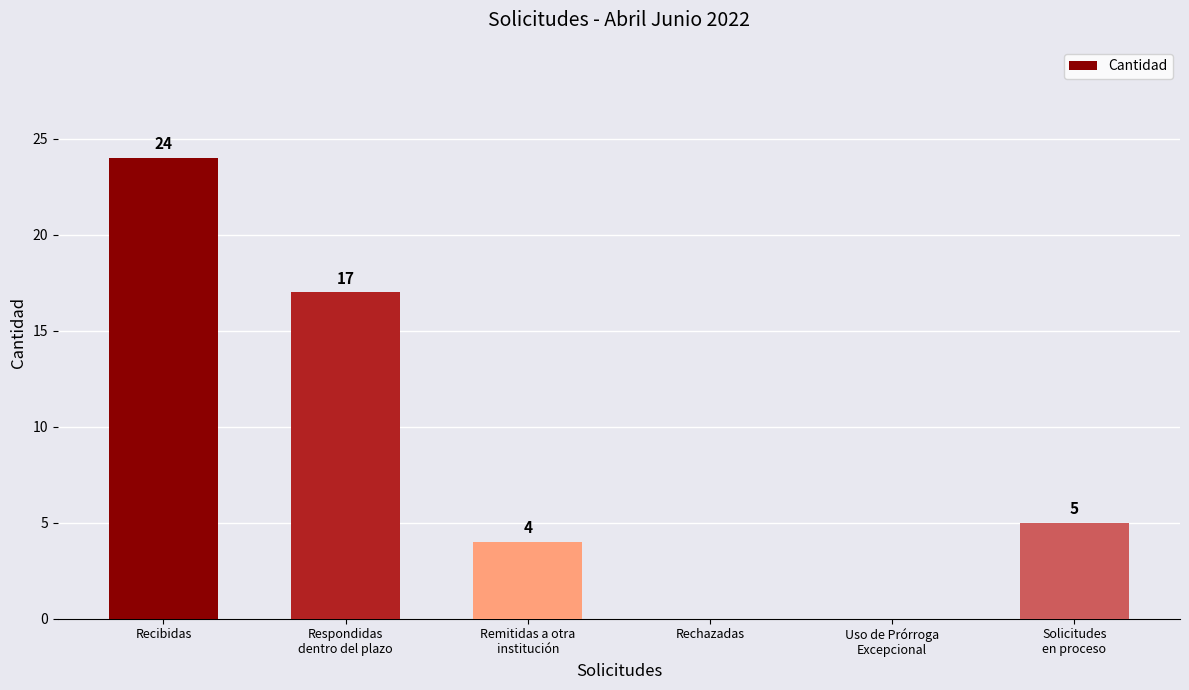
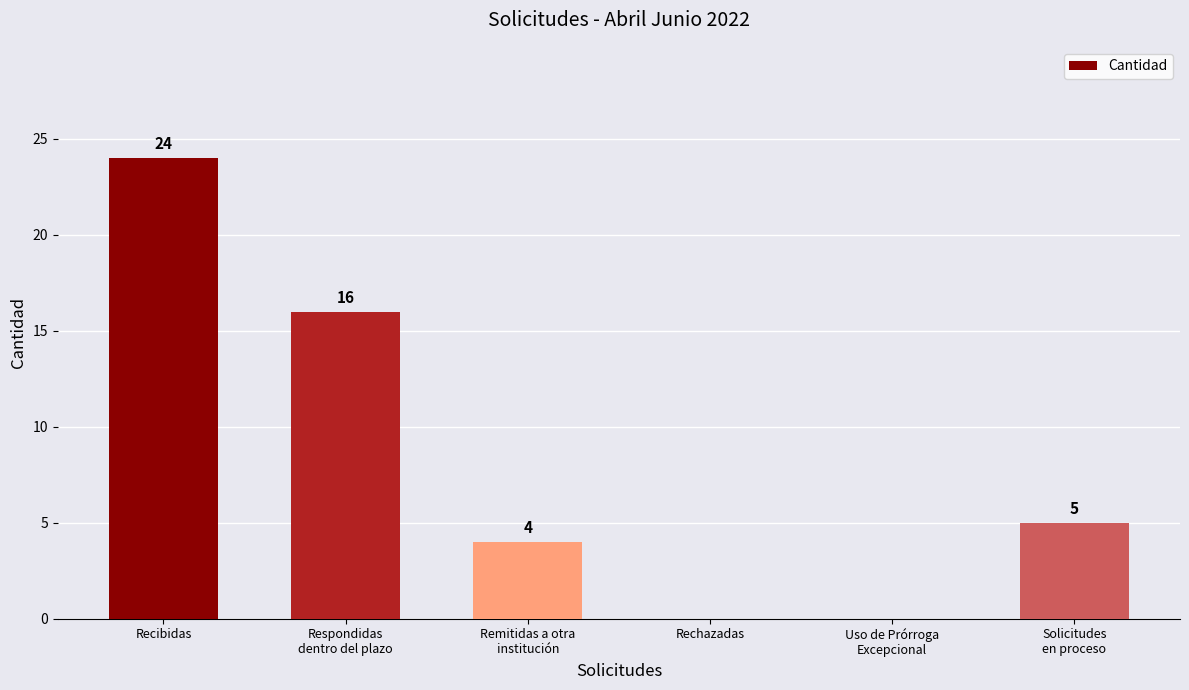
  {
    "Recibidas": 24,
-   "Respondidas dentro del plazo": 17,
+   "Respondidas dentro del plazo": 16,
    "Remitidas a otra institución": 4,
    "Solicitudes en proceso": 5
  }
